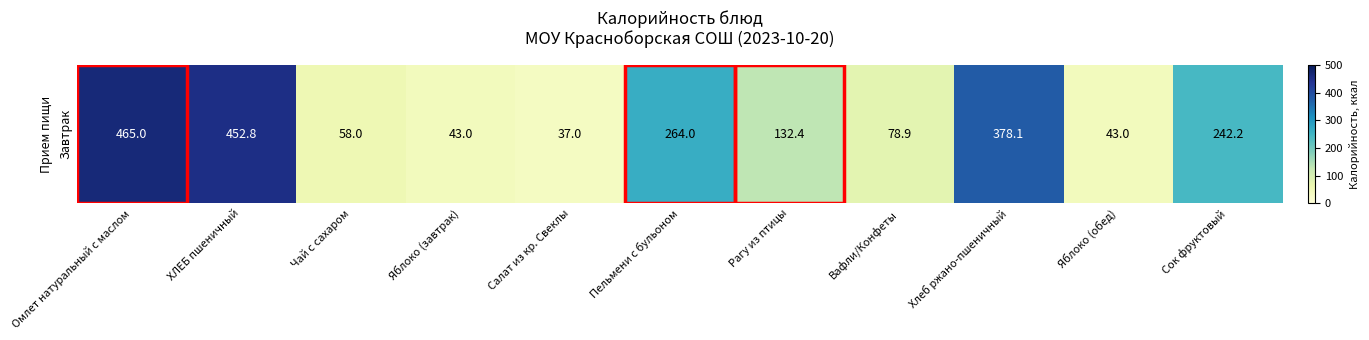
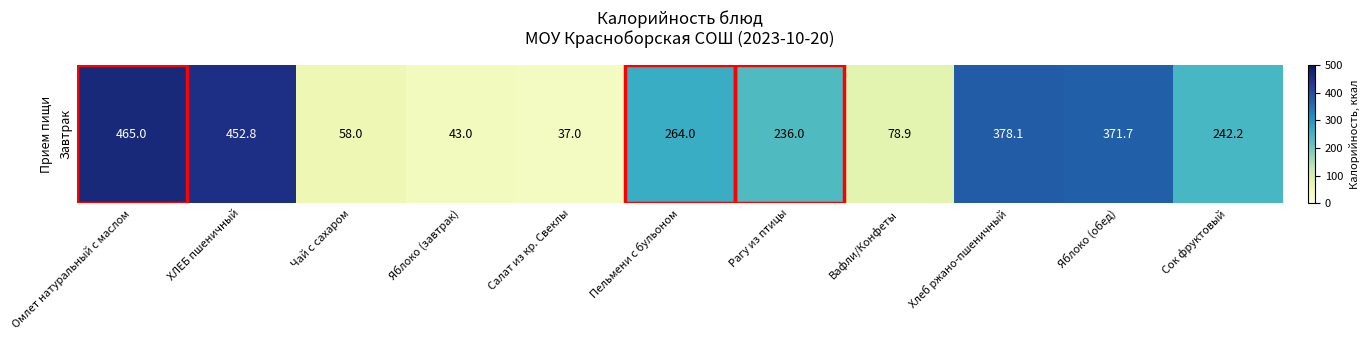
  {
    "Завтрак": {
      "Омлет натуральный с маслом": 465.0,
      "ХЛЕБ пшеничный": 452.8,
      "Чай с сахаром": 58.0,
      "Яблоко (завтрак)": 43.0,
      "Салат из кр. Свеклы": 37.0,
      "Пельмени с бульоном": 264.0,
-     "Рагу из птицы": 132.4,
+     "Рагу из птицы": 236.0,
      "Вафли/Конфеты": 78.9,
      "Хлеб ржано-пшеничный": 378.1,
-     "Яблоко (обед)": 43.0,
+     "Яблоко (обед)": 371.7,
      "Сок фруктовый": 242.2
    }
  }
